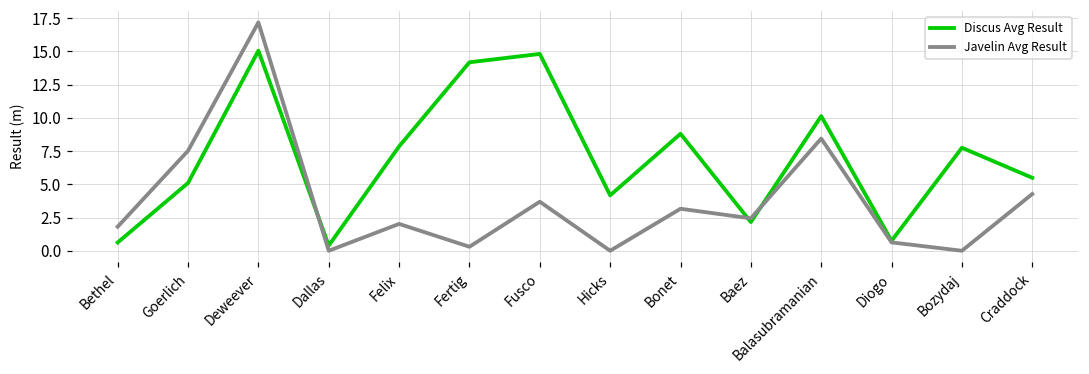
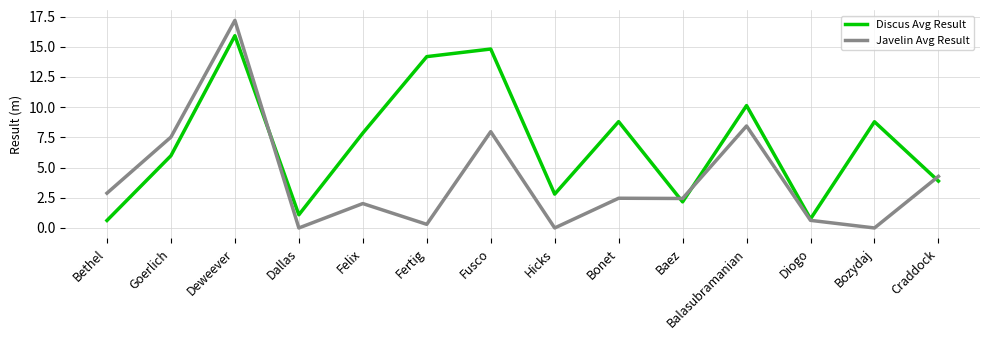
  {
    "Discus Avg Result": {
      "Bethel": 0.6,
-     "Goerlich": 5.1,
-     "Deweever": 15.1,
-     "Dallas": 0.4,
+     "Goerlich": 6.0,
+     "Deweever": 15.9,
+     "Dallas": 1.1,
      "Felix": 7.9,
      "Fertig": 14.2,
      "Fusco": 14.8,
-     "Hicks": 4.2,
+     "Hicks": 2.8,
      "Bonet": 8.8,
      "Baez": 2.2,
      "Balasubramanian": 10.1,
-     "Bozydaj": 7.8,
-     "Craddock": 5.5
+     "Bozydaj": 8.8,
+     "Craddock": 3.9
    },
    "Javelin Avg Result": {
-     "Bethel": 1.8,
+     "Bethel": 2.9,
      "Goerlich": 7.5,
      "Deweever": 17.2,
      "Dallas": 0.0,
      "Felix": 2.0,
      "Fertig": 0.3,
-     "Fusco": 3.7,
+     "Fusco": 8.0,
      "Hicks": 0.0,
-     "Bonet": 3.2,
+     "Bonet": 2.5,
      "Baez": 2.4,
      "Balasubramanian": 8.4,
      "Bozydaj": 0.0,
      "Craddock": 4.3
    }
  }
